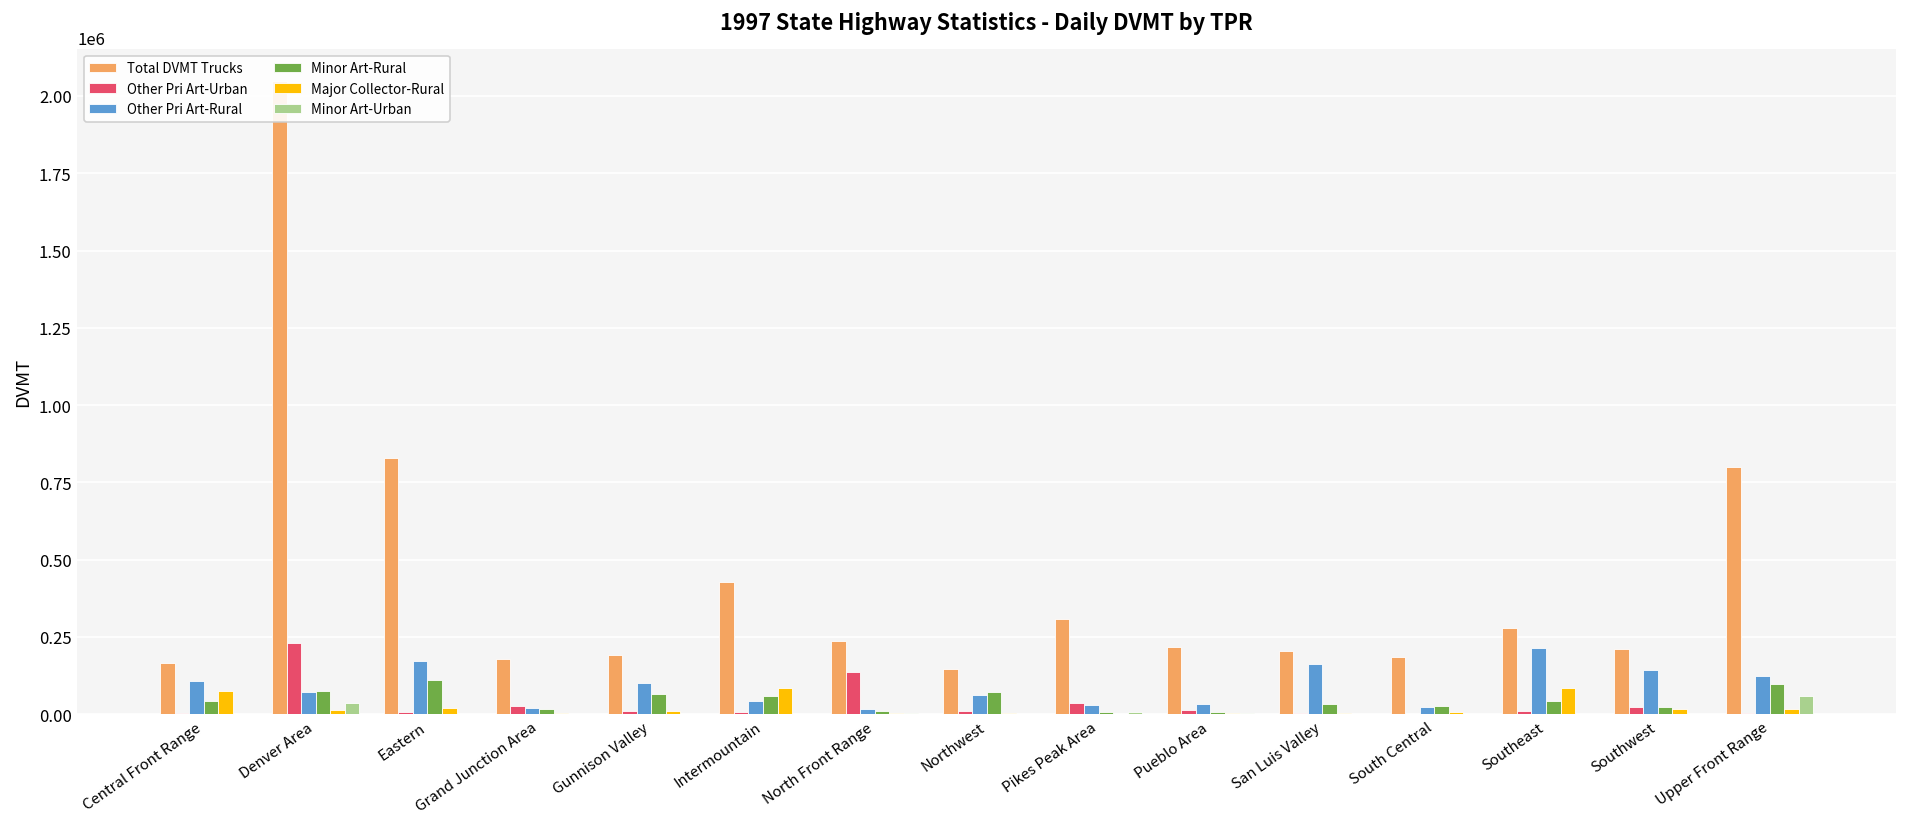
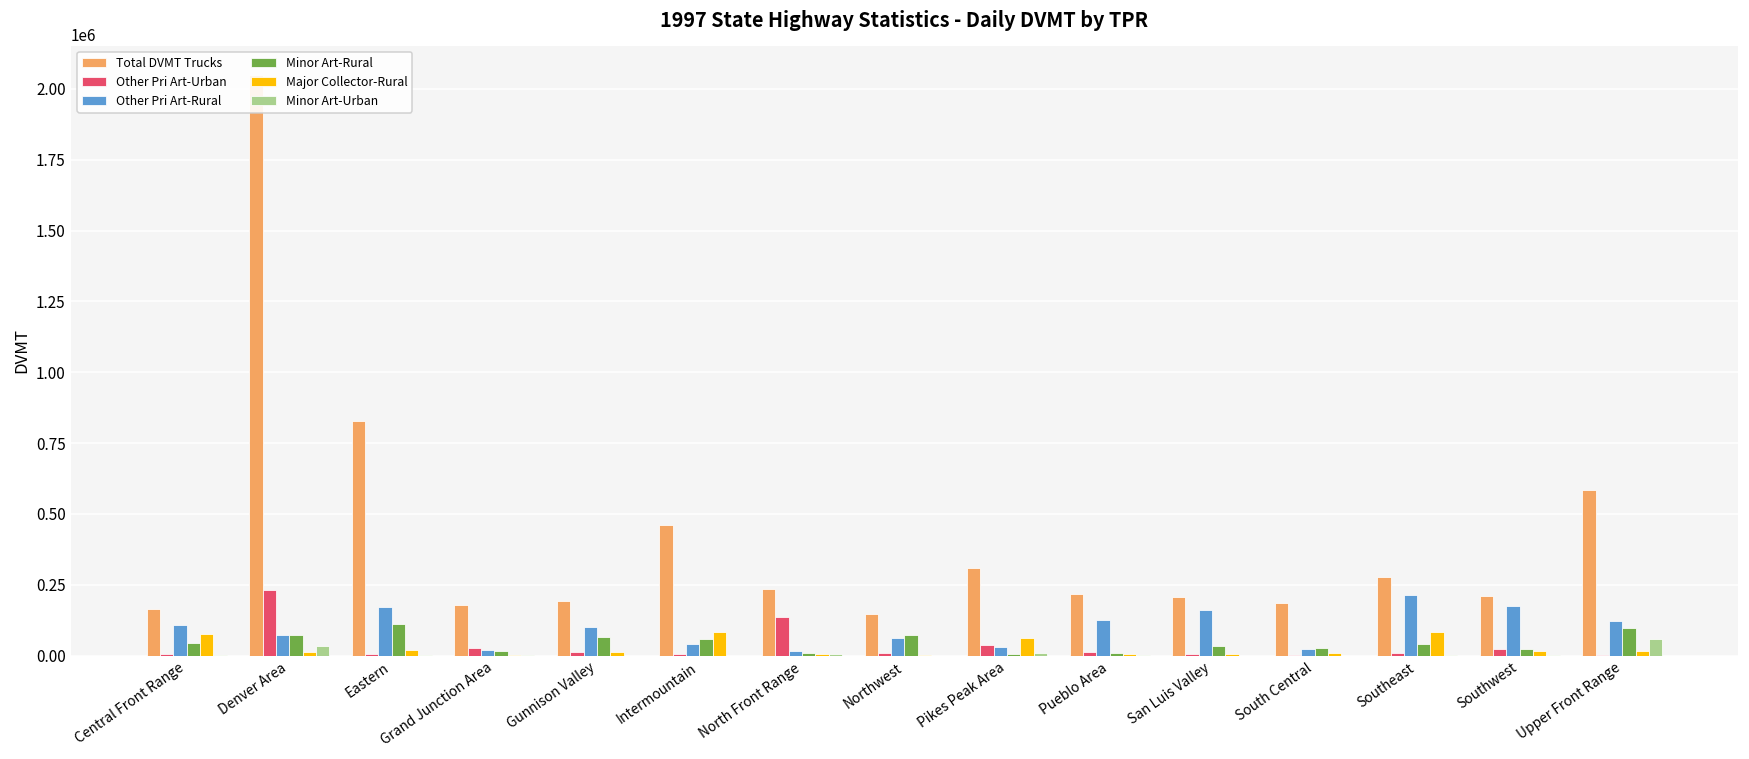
  {
    "Total DVMT Trucks": {
      "Central Front Range": 160000,
      "Eastern": 830000,
      "Grand Junction Area": 180000,
      "Gunnison Valley": 190000,
-     "Intermountain": 430000,
+     "Intermountain": 460000,
      "North Front Range": 240000,
      "Northwest": 150000,
      "Pikes Peak Area": 310000,
      "Pueblo Area": 220000,
      "San Luis Valley": 210000,
      "South Central": 180000,
      "Southeast": 280000,
      "Southwest": 210000,
-     "Upper Front Range": 800000
+     "Upper Front Range": 590000
    },
    "Other Pri Art-Urban": {
      "Denver Area": 230000,
      "Grand Junction Area": 30000,
      "Gunnison Valley": 10000,
      "North Front Range": 140000,
      "Northwest": 10000,
      "Pikes Peak Area": 40000,
      "Pueblo Area": 10000,
      "Southeast": 10000,
      "Southwest": 20000
    },
    "Other Pri Art-Rural": {
      "Central Front Range": 110000,
      "Denver Area": 70000,
      "Eastern": 170000,
      "Grand Junction Area": 20000,
      "Gunnison Valley": 100000,
      "Intermountain": 40000,
      "North Front Range": 20000,
      "Northwest": 60000,
      "Pikes Peak Area": 30000,
-     "Pueblo Area": 30000,
+     "Pueblo Area": 120000,
      "San Luis Valley": 160000,
      "South Central": 20000,
      "Southeast": 210000,
-     "Southwest": 140000,
+     "Southwest": 180000,
      "Upper Front Range": 120000
    },
    "Minor Art-Rural": {
      "Central Front Range": 40000,
      "Denver Area": 70000,
      "Eastern": 110000,
      "Grand Junction Area": 20000,
      "Gunnison Valley": 60000,
      "Intermountain": 60000,
      "North Front Range": 10000,
      "Northwest": 70000,
      "San Luis Valley": 30000,
      "South Central": 30000,
      "Southeast": 40000,
      "Southwest": 20000,
      "Upper Front Range": 100000
    },
    "Major Collector-Rural": {
      "Central Front Range": 80000,
      "Denver Area": 10000,
      "Eastern": 20000,
      "Gunnison Valley": 10000,
      "Intermountain": 80000,
-     "Pikes Peak Area": 0,
+     "Pikes Peak Area": 60000,
      "Southeast": 80000,
      "Southwest": 20000,
      "Upper Front Range": 20000
    },
    "Minor Art-Urban": {
      "Denver Area": 30000,
      "Intermountain": 0,
      "Northwest": 0,
      "San Luis Valley": 0,
      "Upper Front Range": 60000
    }
  }
